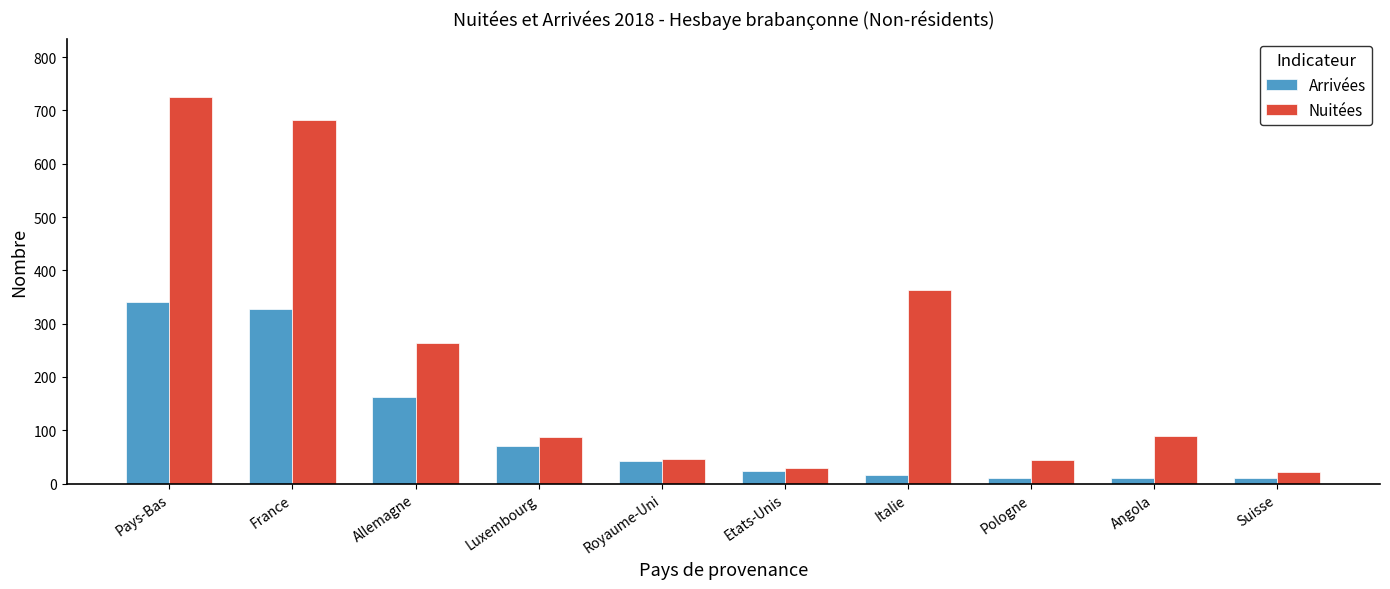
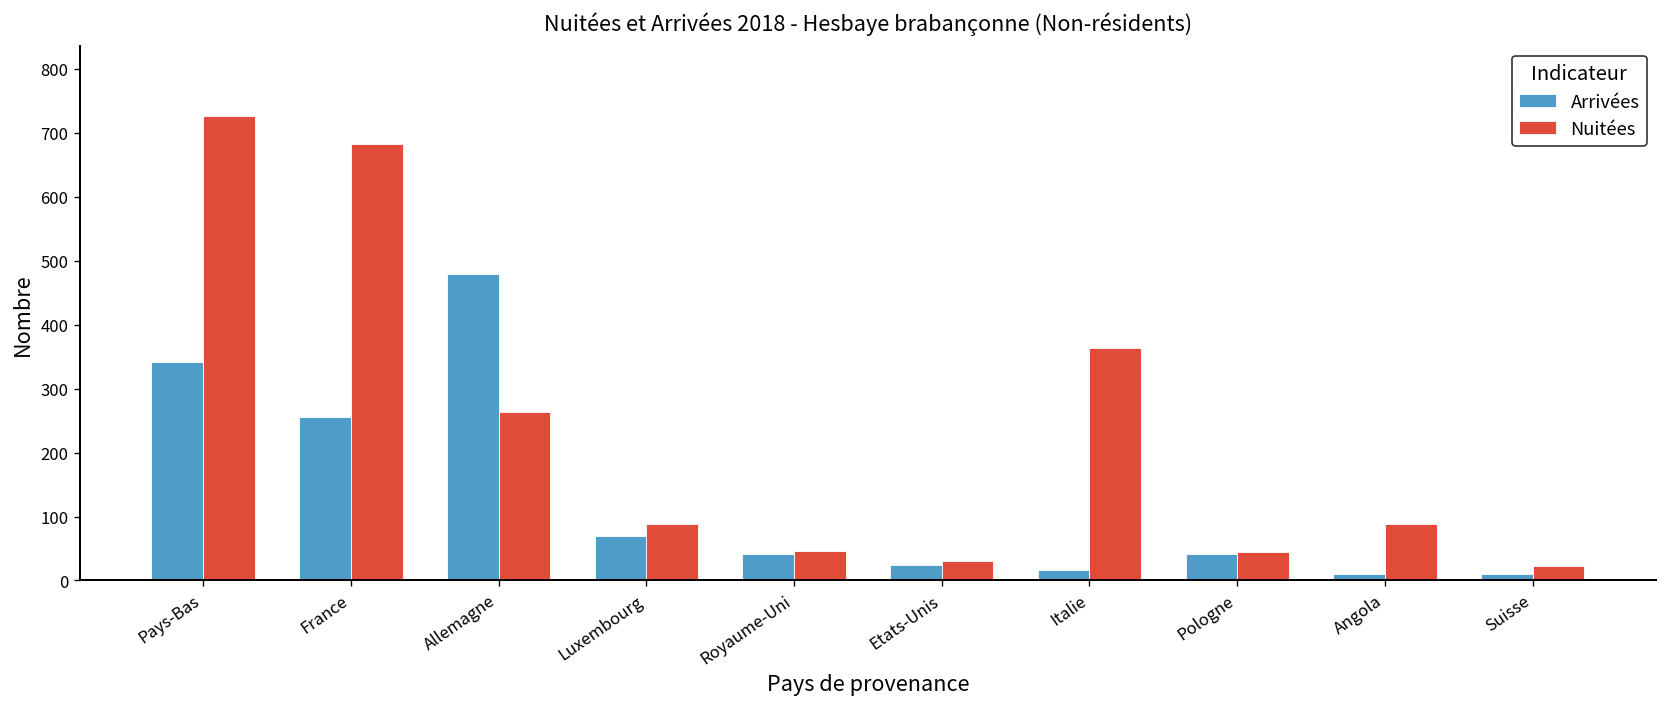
  {
    "Arrivées": {
      "Pays-Bas": 340,
-     "France": 330,
-     "Allemagne": 160,
+     "France": 260,
+     "Allemagne": 480,
      "Luxembourg": 70,
      "Royaume-Uni": 40,
      "Etats-Unis": 20,
      "Italie": 20,
-     "Pologne": 10,
+     "Pologne": 40,
      "Angola": 10,
      "Suisse": 10
    },
    "Nuitées": {
      "Pays-Bas": 730,
      "France": 680,
      "Allemagne": 260,
      "Luxembourg": 90,
      "Royaume-Uni": 50,
      "Etats-Unis": 30,
      "Italie": 360,
      "Pologne": 40,
      "Angola": 90,
      "Suisse": 20
    }
  }
